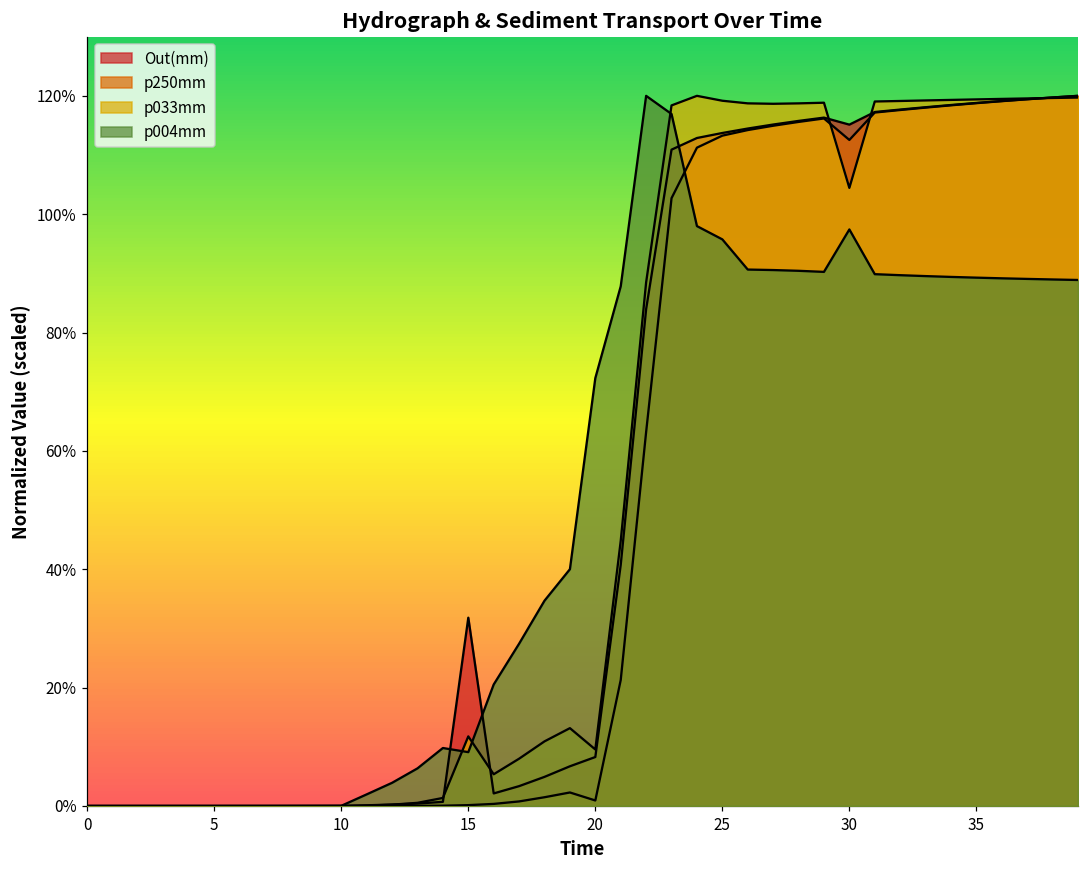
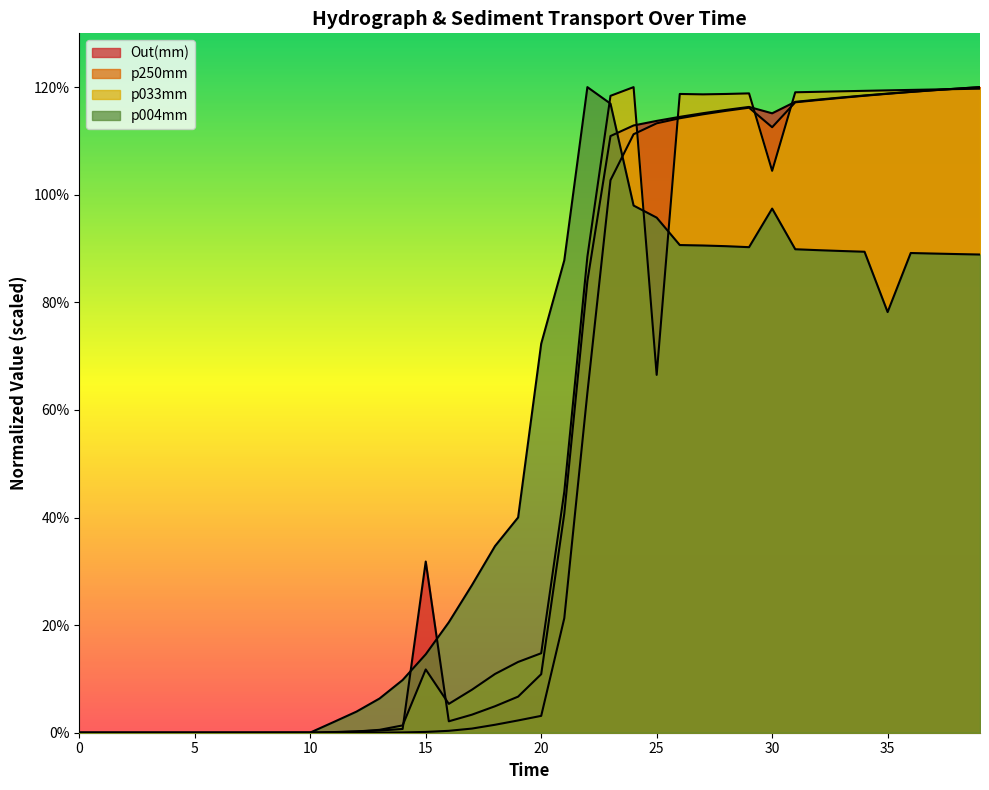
  {
    "Out(mm)": {
      "15": "32%",
-     "20": "8%",
+     "20": "11%",
      "30": "115%"
    },
    "p250mm": {
      "15": "0%",
-     "20": "1%",
+     "20": "3%",
      "30": "113%"
    },
    "p033mm": {
      "15": "12%",
-     "20": "10%",
-     "25": "119%",
+     "20": "15%",
+     "25": "67%",
      "30": "104%",
      "35": "119%"
    },
    "p004mm": {
-     "15": "9%",
+     "15": "15%",
      "20": "72%",
      "25": "96%",
      "30": "97%",
-     "35": "89%"
+     "35": "78%"
    }
  }
